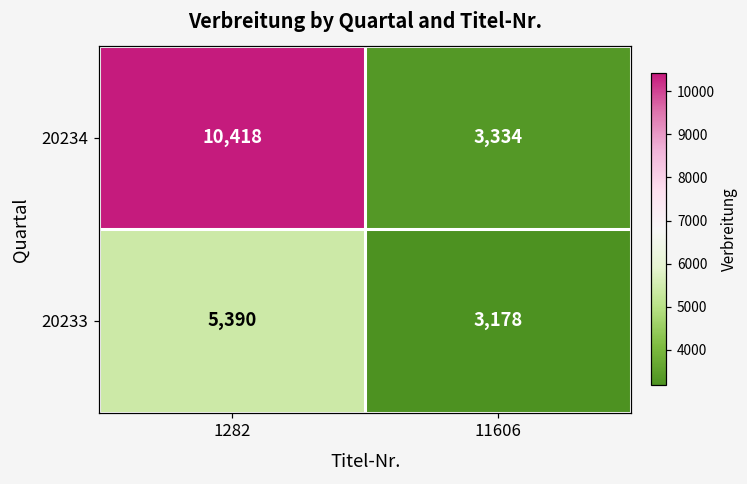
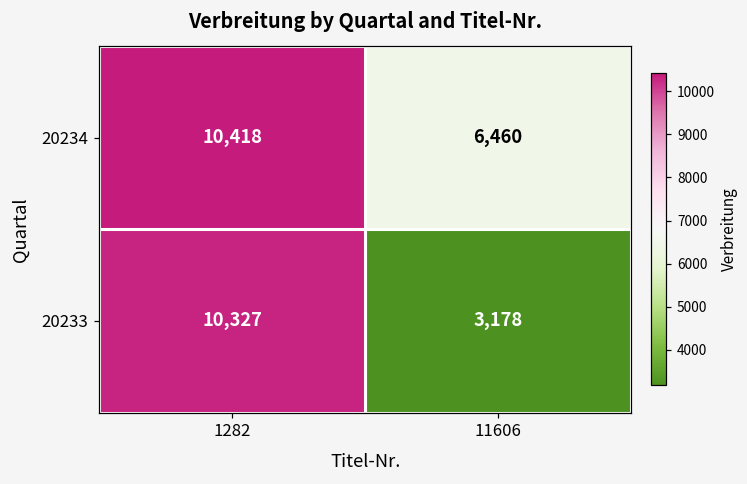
  {
    "20234": {
      "1282": "10,418",
-     "11606": "3,334"
+     "11606": "6,460"
    },
    "20233": {
-     "1282": "5,390",
+     "1282": "10,327",
      "11606": "3,178"
    }
  }
